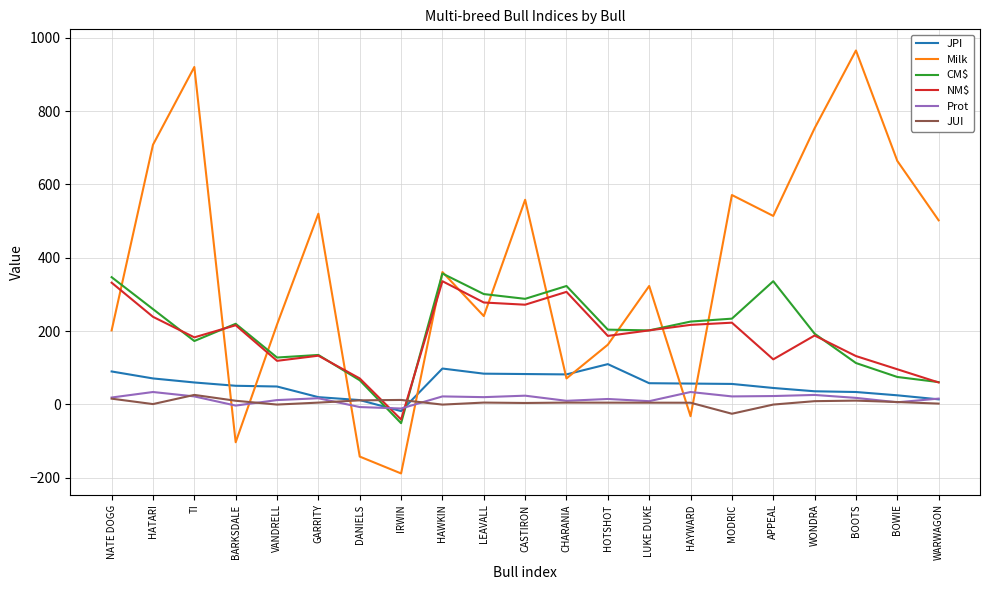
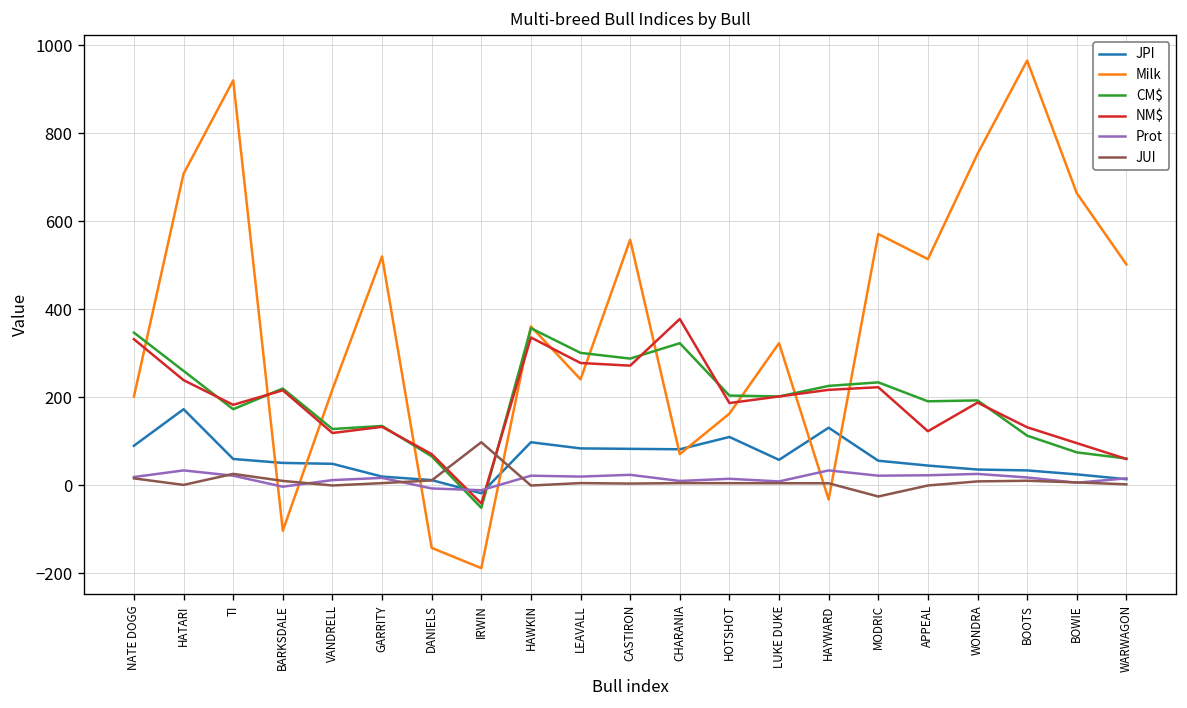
  {
    "JPI": {
      "NATE DOGG": 90,
-     "HATARI": 70,
+     "HATARI": 170,
      "TI": 60,
      "BARKSDALE": 50,
      "VANDRELL": 50,
      "IRWIN": -20,
      "HAWKIN": 100,
      "LEAVALL": 80,
      "CASTIRON": 80,
      "CHARANIA": 80,
      "HOTSHOT": 110,
      "LUKE DUKE": 60,
-     "HAYWARD": 60,
+     "HAYWARD": 130,
      "MODRIC": 60,
      "APPEAL": 50,
      "WONDRA": 40,
      "BOOTS": 30,
      "BOWIE": 30
    },
    "Milk": {
      "NATE DOGG": 200,
      "HATARI": 710,
      "TI": 920,
      "BARKSDALE": -100,
      "VANDRELL": 220,
      "GARRITY": 520,
      "DANIELS": -140,
      "IRWIN": -190,
      "LEAVALL": 240,
      "CASTIRON": 560,
      "CHARANIA": 70,
      "HOTSHOT": 160,
      "LUKE DUKE": 320,
      "HAYWARD": -30,
      "MODRIC": 570,
      "APPEAL": 510,
      "WONDRA": 750,
      "BOOTS": 970,
      "BOWIE": 660,
      "WARWAGON": 500
    },
    "CM$": {
      "NATE DOGG": 350,
      "HATARI": 260,
      "TI": 170,
      "VANDRELL": 130,
      "IRWIN": -50,
      "LEAVALL": 300,
      "CASTIRON": 290,
      "CHARANIA": 320,
      "HOTSHOT": 200,
      "HAYWARD": 230,
      "MODRIC": 230,
-     "APPEAL": 340,
+     "APPEAL": 190,
      "BOOTS": 110,
      "BOWIE": 80
    },
    "NM$": {
      "NATE DOGG": 330,
      "HATARI": 240,
      "TI": 180,
      "VANDRELL": 120,
      "IRWIN": -40,
      "HAWKIN": 340,
      "LEAVALL": 280,
      "CASTIRON": 270,
-     "CHARANIA": 310,
+     "CHARANIA": 380,
      "HOTSHOT": 190,
      "HAYWARD": 220,
      "MODRIC": 220,
      "APPEAL": 120,
      "BOOTS": 130,
      "BOWIE": 100
    },
    "Prot": {
      "HATARI": 30,
      "BARKSDALE": 0,
      "VANDRELL": 10,
      "DANIELS": -10,
      "IRWIN": -10,
      "HAWKIN": 20,
      "LEAVALL": 20,
      "CASTIRON": 20,
      "HOTSHOT": 20,
      "HAYWARD": 30,
      "MODRIC": 20,
      "APPEAL": 20,
      "WONDRA": 30,
      "BOOTS": 20
    },
    "JUI": {
      "HATARI": 0,
      "BARKSDALE": 10,
      "VANDRELL": 0,
      "GARRITY": 10,
-     "IRWIN": 10,
+     "IRWIN": 100,
      "HAWKIN": 0,
      "LEAVALL": 10,
      "CASTIRON": 0,
      "HOTSHOT": 10,
      "HAYWARD": 0,
      "MODRIC": -30,
      "APPEAL": 0,
      "WONDRA": 10,
      "BOOTS": 10,
      "WARWAGON": 0
    }
  }
